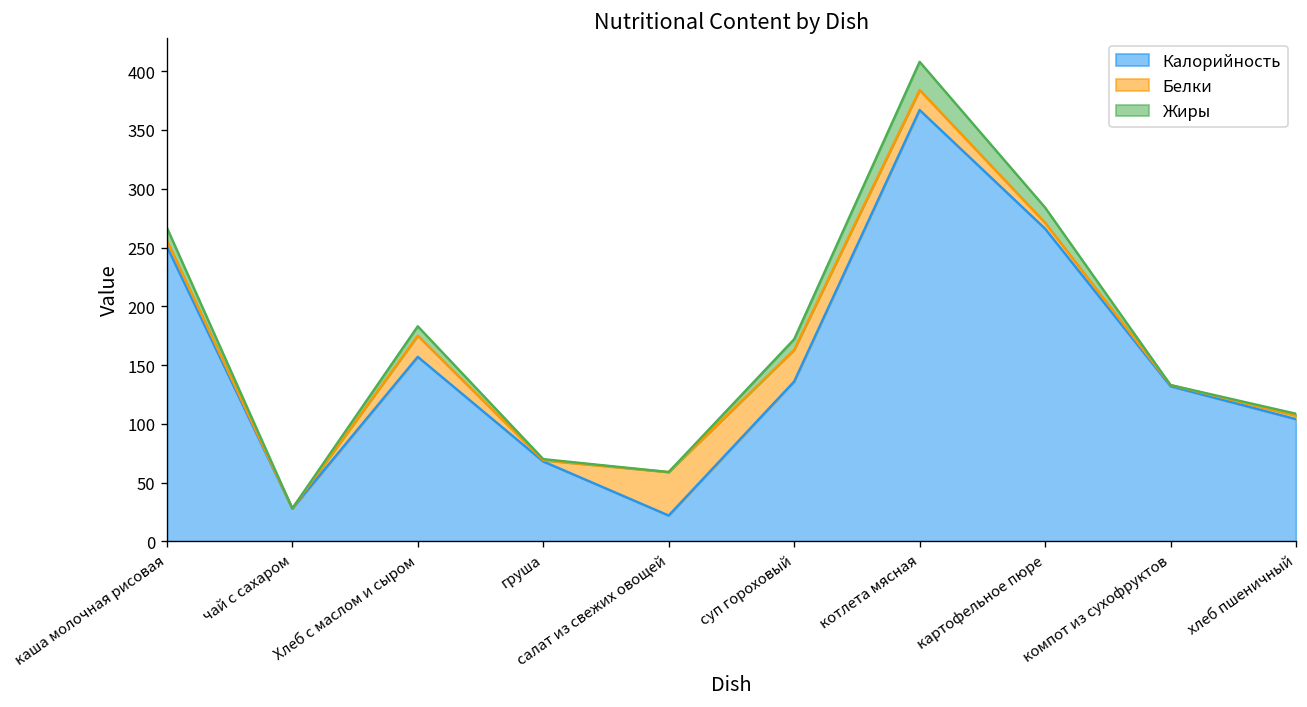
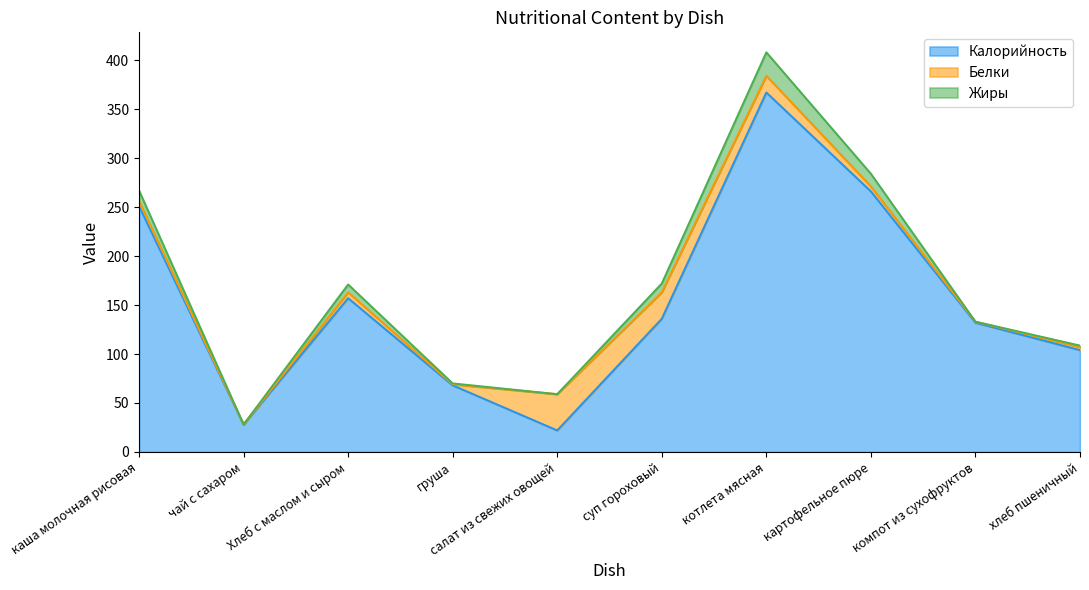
  {
    "Калорийность": {
      "каша молочная рисовая": 250,
      "Хлеб с маслом и сыром": 160,
      "салат из свежих овощей": 20,
      "суп гороховый": 140,
      "котлета мясная": 370,
      "картофельное пюре": 270,
      "хлеб пшеничный": 100
    },
    "Белки": {
      "каша молочная рисовая": 10,
-     "Хлеб с маслом и сыром": 20,
+     "Хлеб с маслом и сыром": 10,
      "суп гороховый": 30,
      "котлета мясная": 20,
      "картофельное пюре": 10
    },
    "Жиры": {
      "каша молочная рисовая": 10,
      "Хлеб с маслом и сыром": 10,
      "суп гороховый": 10,
      "котлета мясная": 20,
      "картофельное пюре": 10
    }
  }
